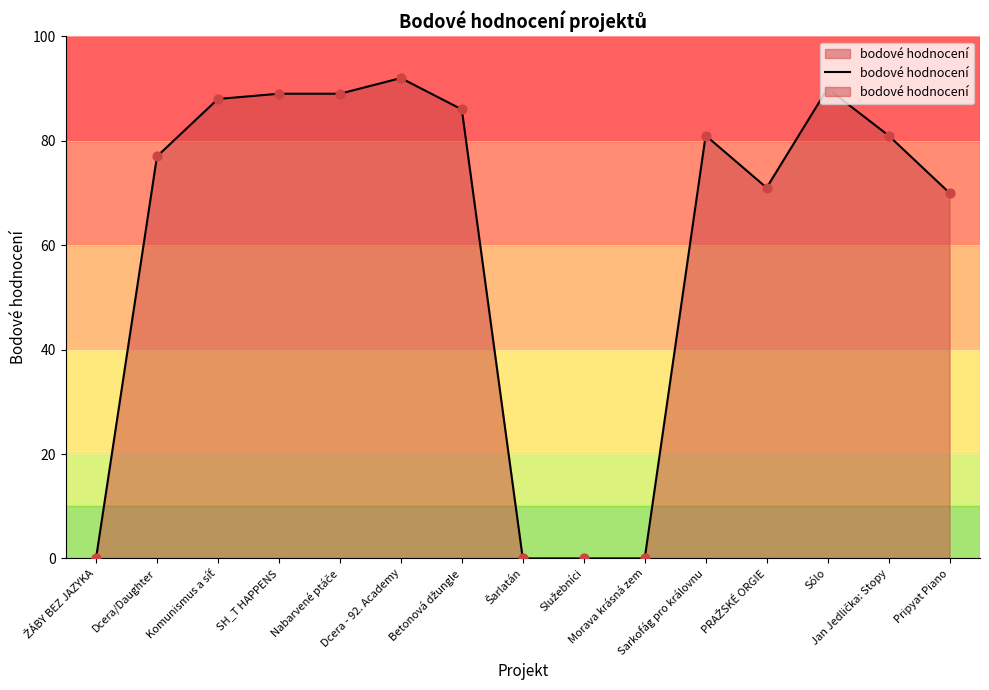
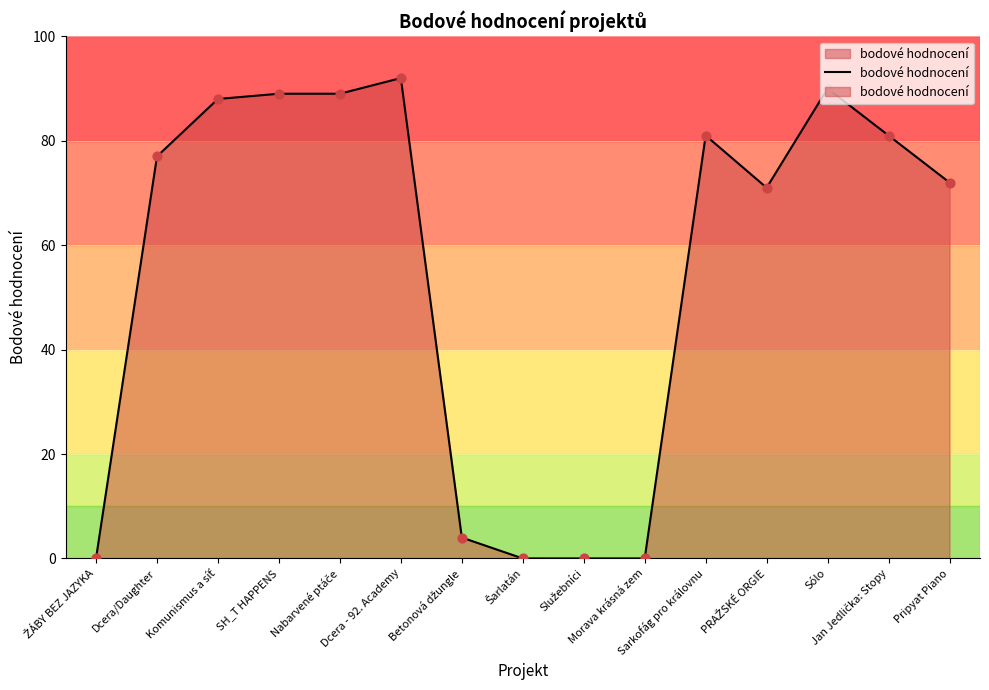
  {
    "ŽÁBY BEZ JAZYKA": 0,
    "Dcera/Daughter": 77,
    "Komunismus a síť": 88,
    "SH_T HAPPENS": 89,
    "Nabarvené ptáče": 89,
    "Dcera - 92. Academy": 92,
-   "Betonová džungle": 86,
+   "Betonová džungle": 4,
    "Šarlatán": 0,
    "Služebníci": 0,
    "Morava krásná zem": 0,
    "Sarkofág pro královnu": 81,
    "PRAŽSKÉ ORGIE": 71,
    "Jan Jedlička: Stopy": 81,
-   "Pripyat Piano": 70
+   "Pripyat Piano": 72
  }
